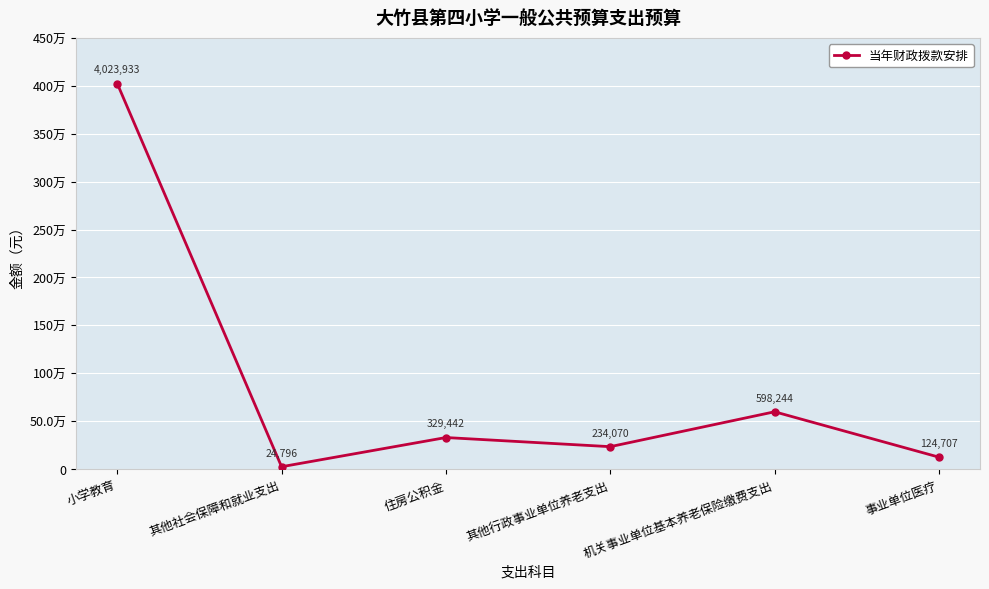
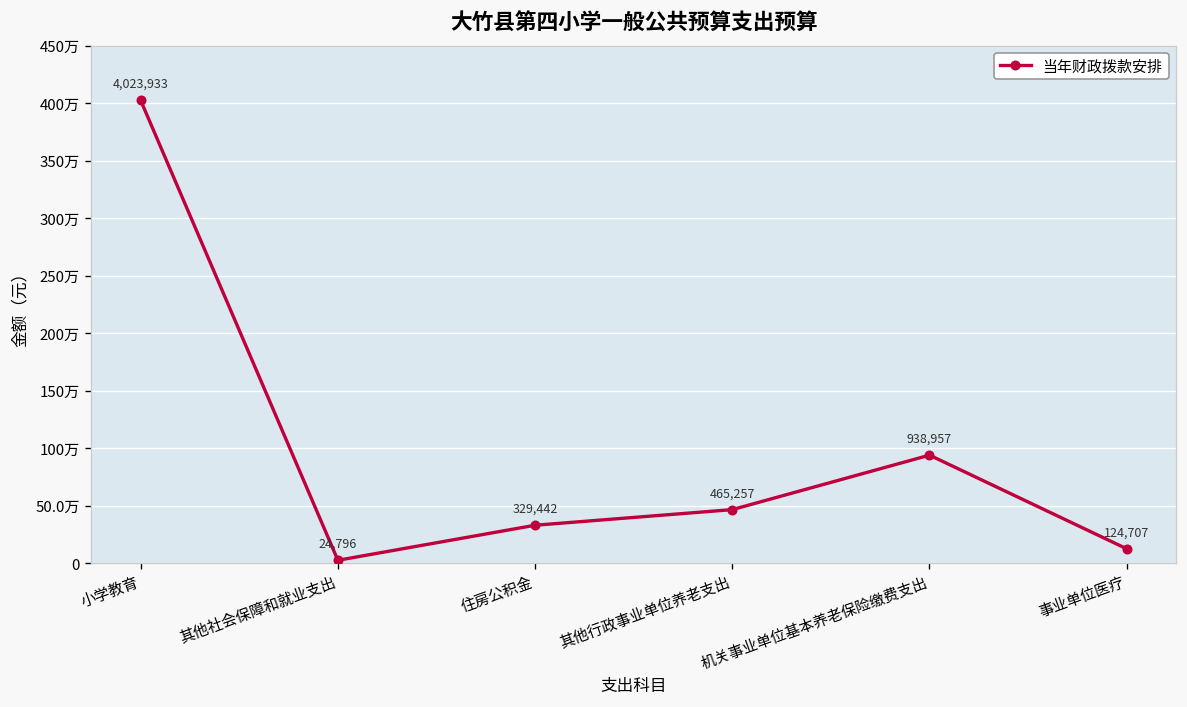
  {
    "小学教育": "4,023,933",
    "其他社会保障和就业支出": "24,796",
    "住房公积金": "329,442",
-   "其他行政事业单位养老支出": "234,070",
-   "机关事业单位基本养老保险缴费支出": "598,244",
+   "其他行政事业单位养老支出": "465,257",
+   "机关事业单位基本养老保险缴费支出": "938,957",
    "事业单位医疗": "124,707"
  }
